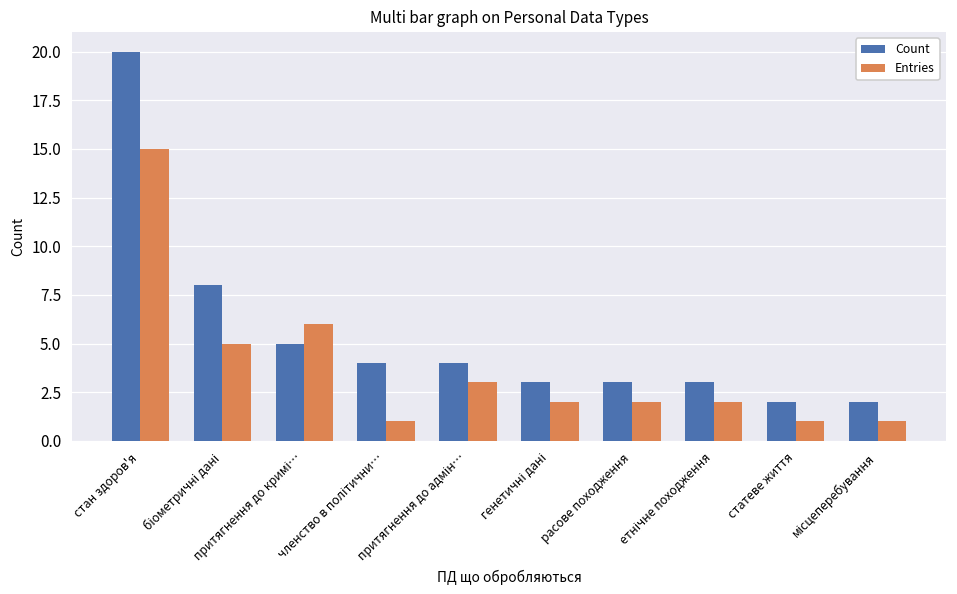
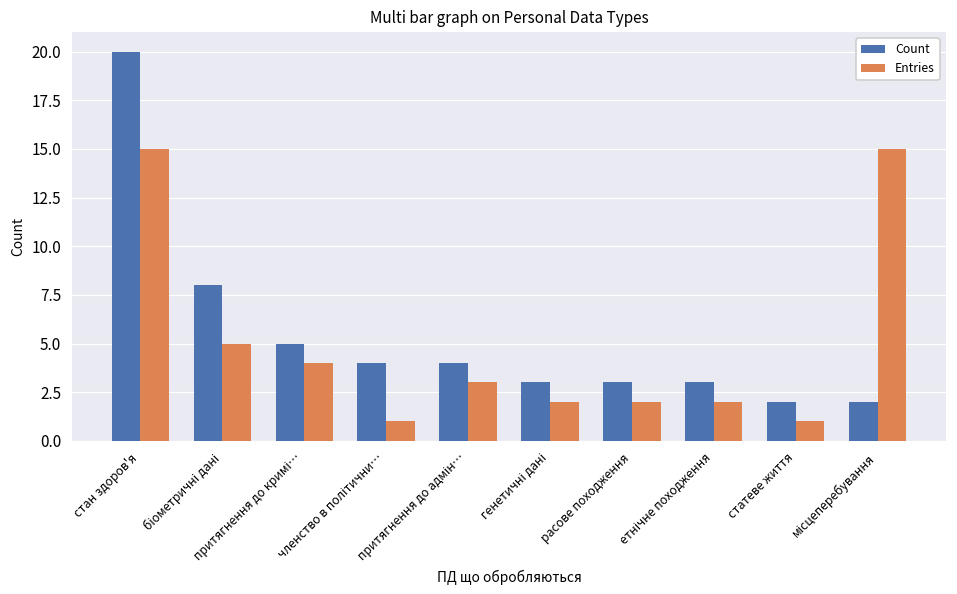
  {
    "Count": {
      "стан здоров'я": 20,
      "біометричні дані": 8,
      "притягнення до кримі…": 5,
      "членство в політични…": 4,
      "притягнення до адмін…": 4,
      "генетичні дані": 3,
      "расове походження": 3,
      "етнічне походження": 3,
      "статеве життя": 2,
      "місцеперебування": 2
    },
    "Entries": {
      "стан здоров'я": 15,
      "біометричні дані": 5,
-     "притягнення до кримі…": 6,
+     "притягнення до кримі…": 4,
      "членство в політични…": 1,
      "притягнення до адмін…": 3,
      "генетичні дані": 2,
      "расове походження": 2,
      "етнічне походження": 2,
      "статеве життя": 1,
-     "місцеперебування": 1
+     "місцеперебування": 15
    }
  }
